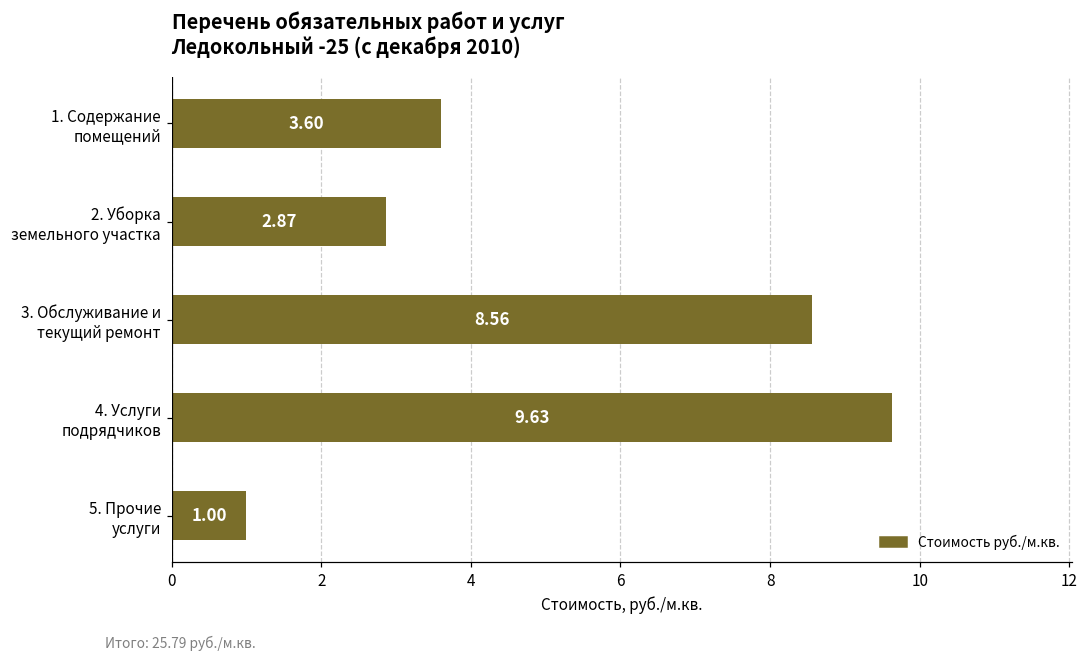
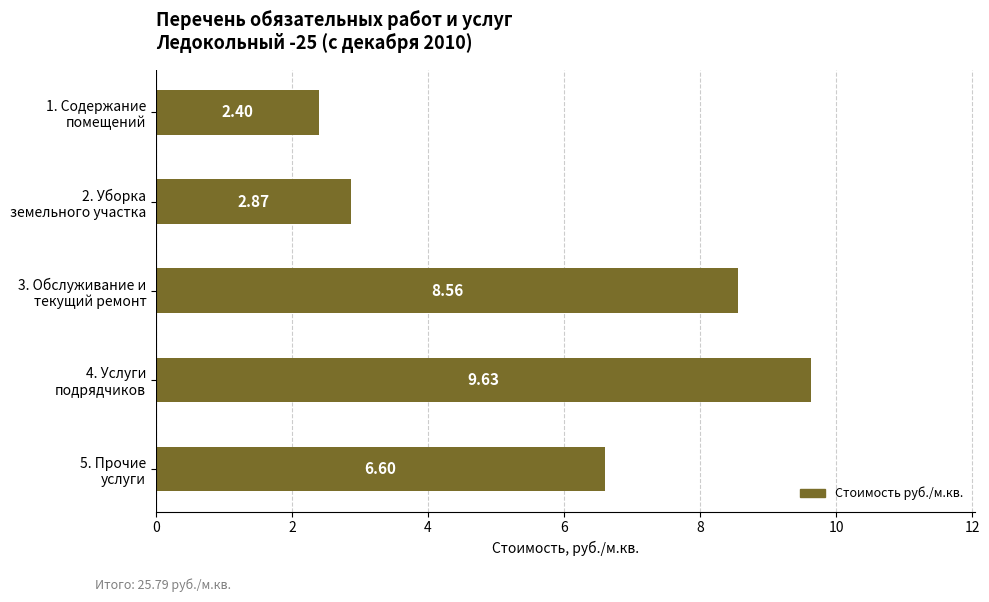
  {
-   "1. Содержание помещений": 3.60,
+   "1. Содержание помещений": 2.40,
    "2. Уборка земельного участка": 2.87,
    "3. Обслуживание и текущий ремонт": 8.56,
    "4. Услуги подрядчиков": 9.63,
-   "5. Прочие услуги": 1.00
+   "5. Прочие услуги": 6.60
  }
